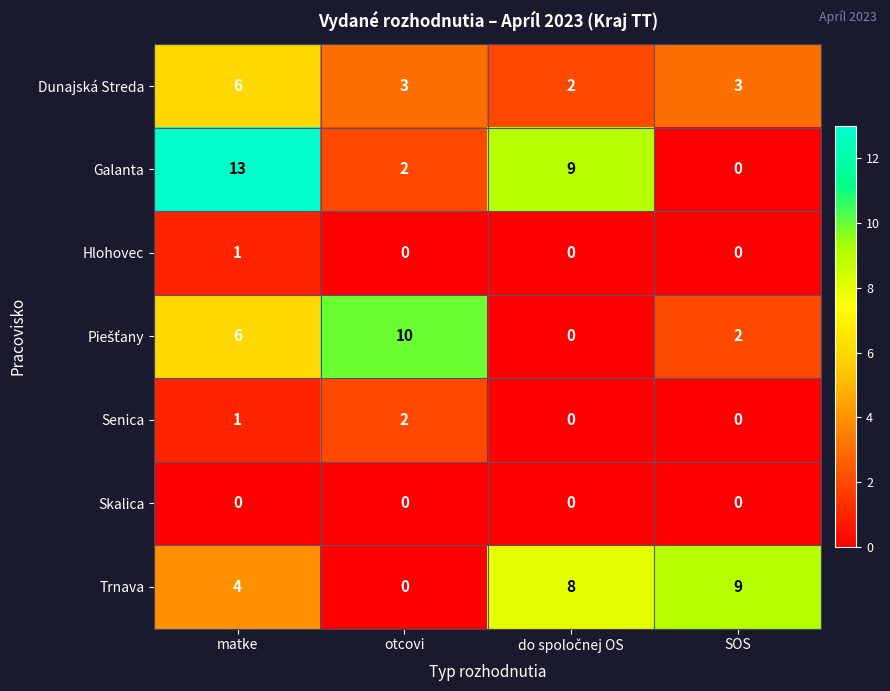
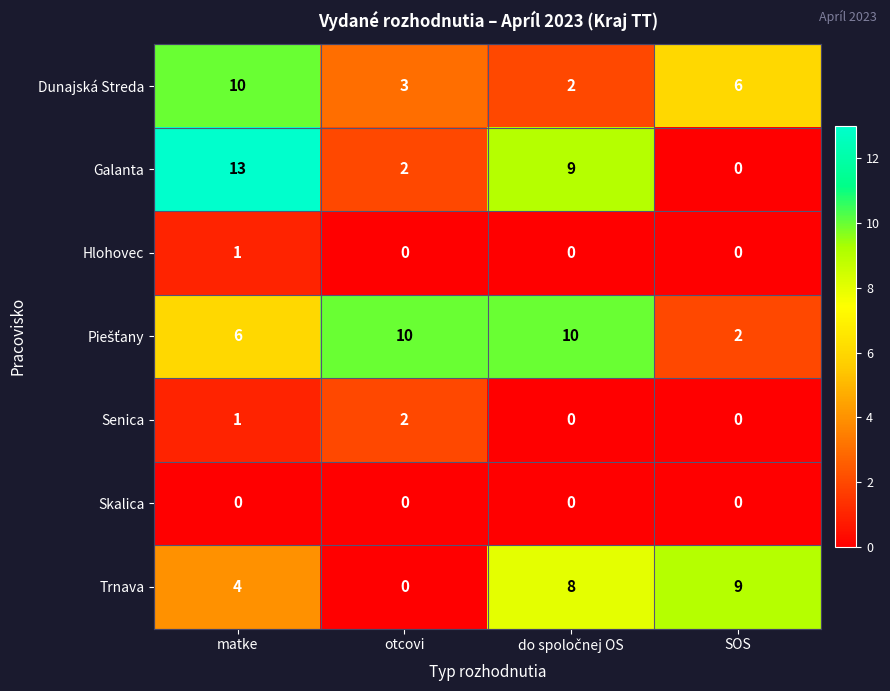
  {
    "Dunajská Streda": {
-     "matke": 6,
+     "matke": 10,
      "otcovi": 3,
      "do spoločnej OS": 2,
-     "SOS": 3
+     "SOS": 6
    },
    "Galanta": {
      "matke": 13,
      "otcovi": 2,
      "do spoločnej OS": 9,
      "SOS": 0
    },
    "Hlohovec": {
      "matke": 1,
      "otcovi": 0,
      "do spoločnej OS": 0,
      "SOS": 0
    },
    "Piešťany": {
      "matke": 6,
      "otcovi": 10,
-     "do spoločnej OS": 0,
+     "do spoločnej OS": 10,
      "SOS": 2
    },
    "Senica": {
      "matke": 1,
      "otcovi": 2,
      "do spoločnej OS": 0,
      "SOS": 0
    },
    "Skalica": {
      "matke": 0,
      "otcovi": 0,
      "do spoločnej OS": 0,
      "SOS": 0
    },
    "Trnava": {
      "matke": 4,
      "otcovi": 0,
      "do spoločnej OS": 8,
      "SOS": 9
    }
  }
